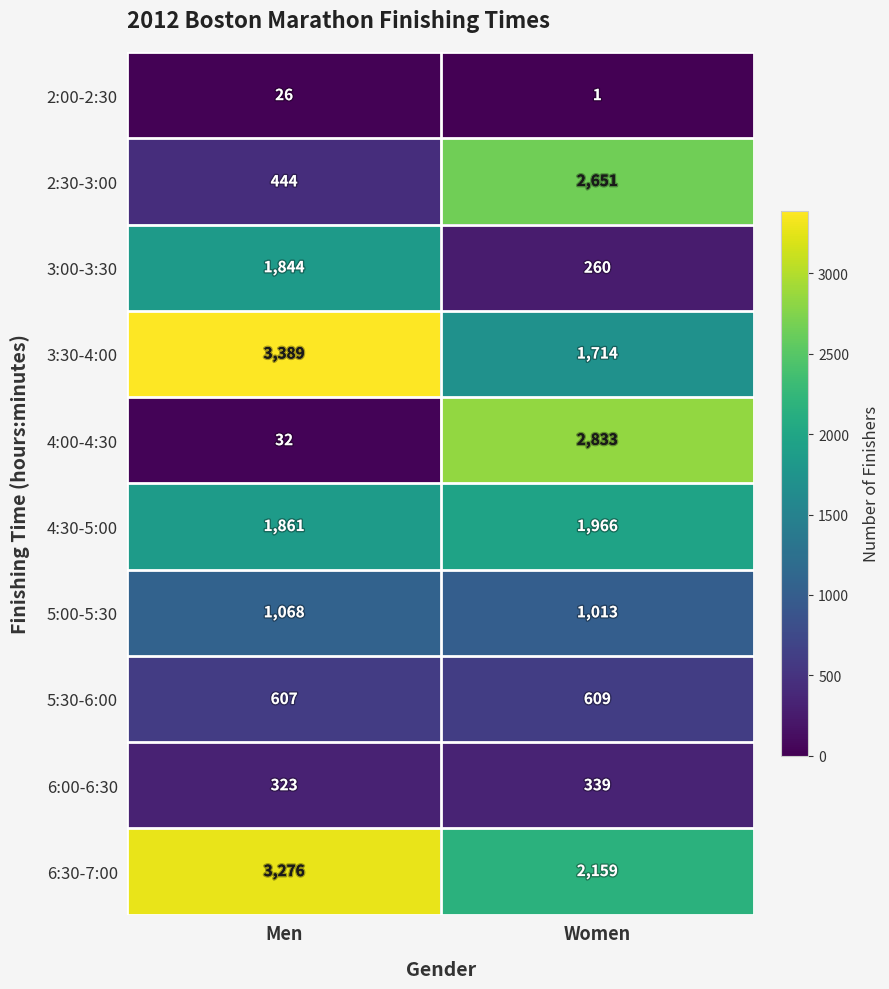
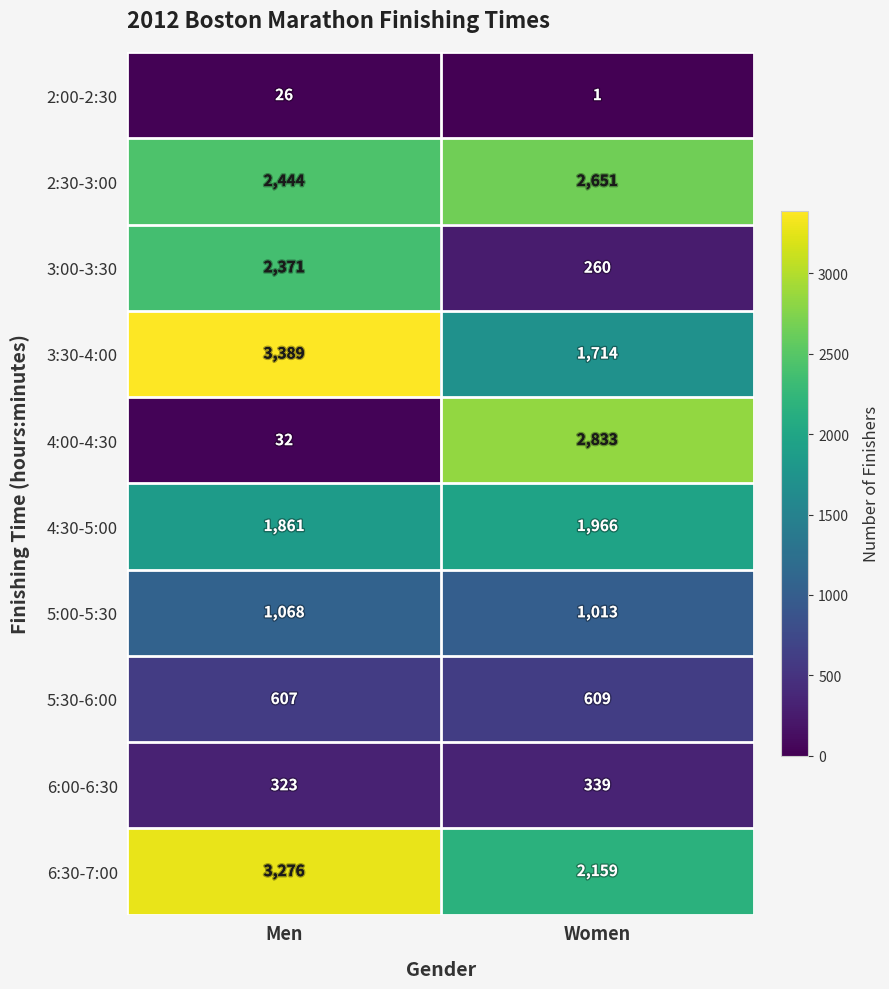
  {
    "2:00-2:30": {
      "Men": "26",
      "Women": "1"
    },
    "2:30-3:00": {
-     "Men": "444",
+     "Men": "2,444",
      "Women": "2,651"
    },
    "3:00-3:30": {
-     "Men": "1,844",
+     "Men": "2,371",
      "Women": "260"
    },
    "3:30-4:00": {
      "Men": "3,389",
      "Women": "1,714"
    },
    "4:00-4:30": {
      "Men": "32",
      "Women": "2,833"
    },
    "4:30-5:00": {
      "Men": "1,861",
      "Women": "1,966"
    },
    "5:00-5:30": {
      "Men": "1,068",
      "Women": "1,013"
    },
    "5:30-6:00": {
      "Men": "607",
      "Women": "609"
    },
    "6:00-6:30": {
      "Men": "323",
      "Women": "339"
    },
    "6:30-7:00": {
      "Men": "3,276",
      "Women": "2,159"
    }
  }
